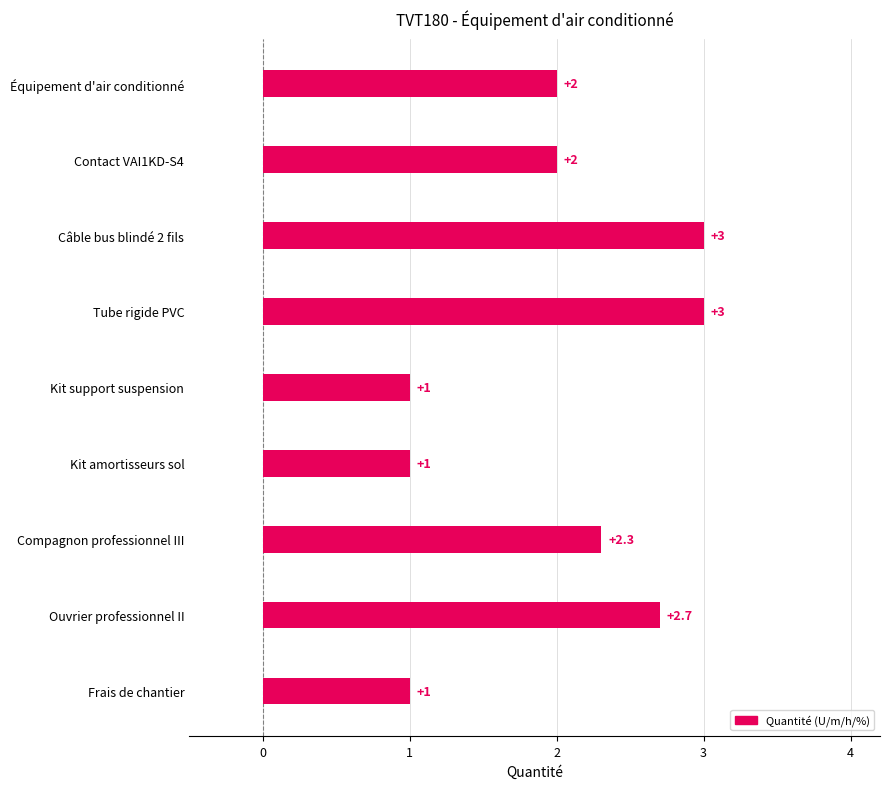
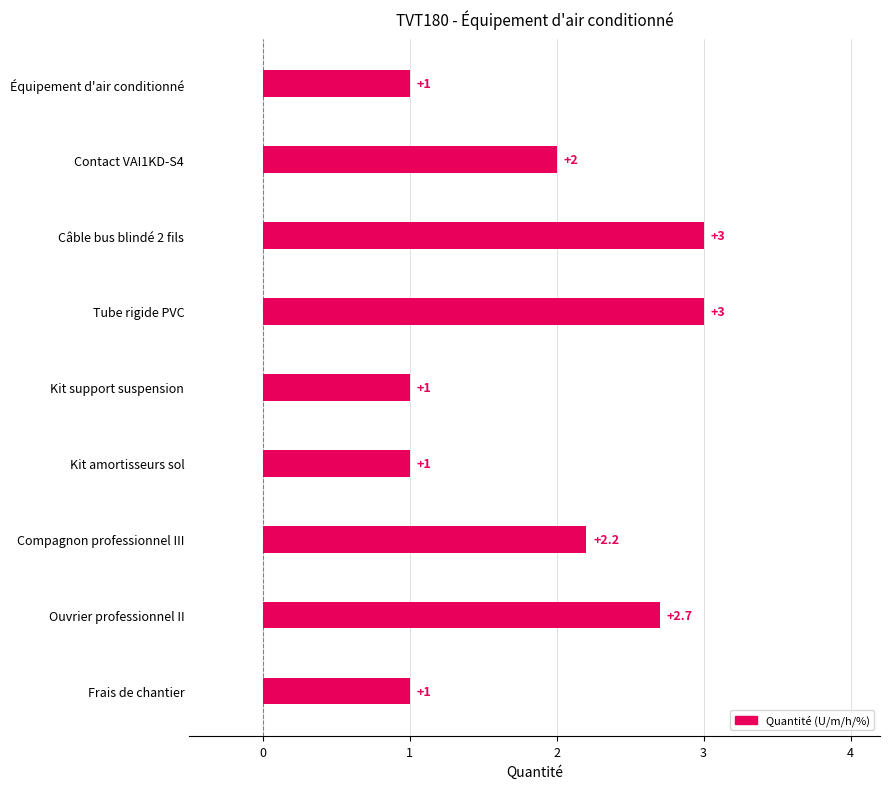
  {
-   "Équipement d'air conditionné": "+2",
+   "Équipement d'air conditionné": "+1",
    "Contact VAI1KD-S4": "+2",
    "Câble bus blindé 2 fils": "+3",
    "Tube rigide PVC": "+3",
    "Kit support suspension": "+1",
    "Kit amortisseurs sol": "+1",
-   "Compagnon professionnel III": "+2.3",
+   "Compagnon professionnel III": "+2.2",
    "Ouvrier professionnel II": "+2.7",
    "Frais de chantier": "+1"
  }
